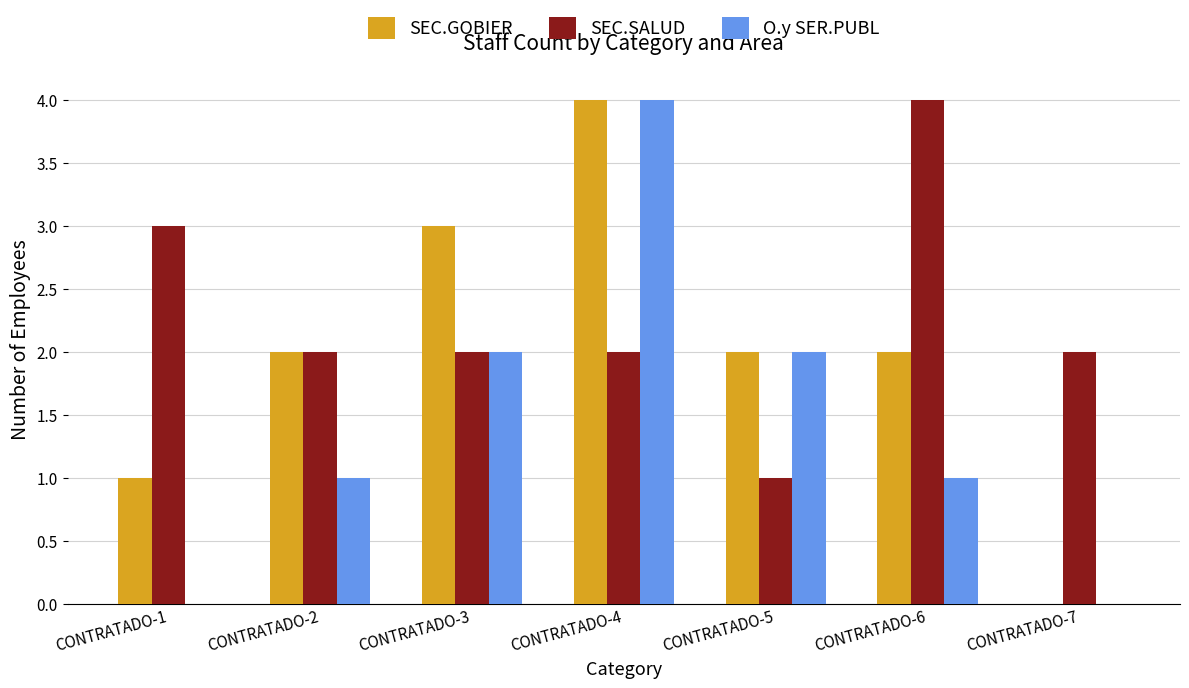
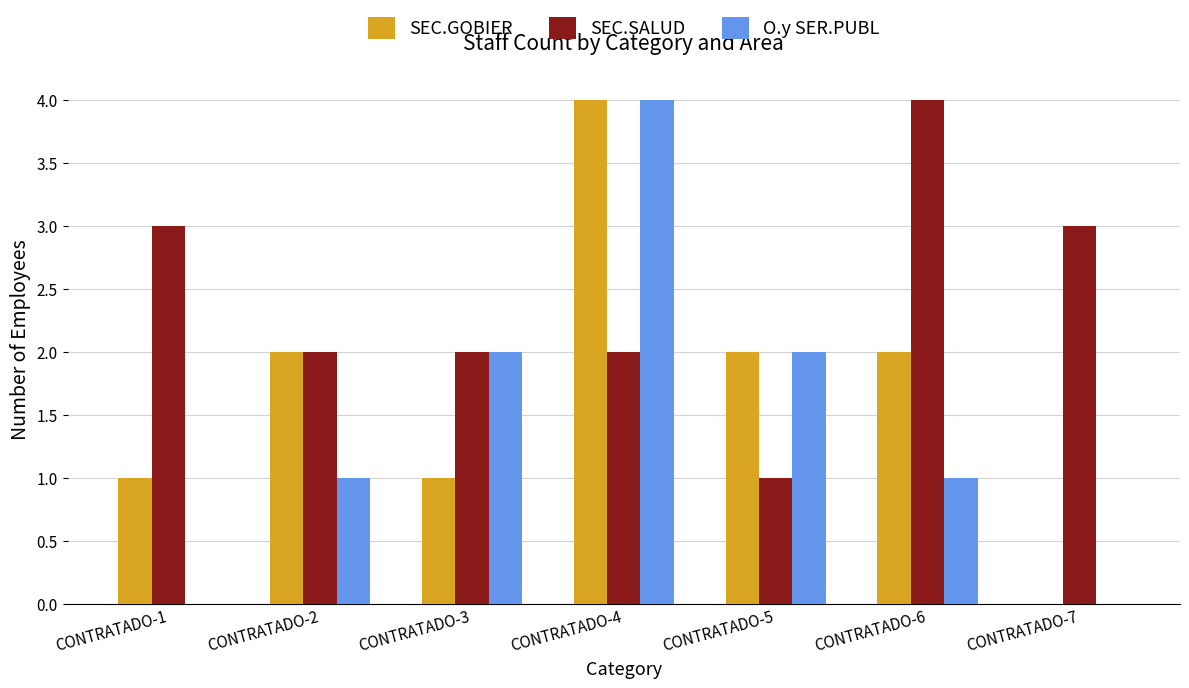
  {
    "SEC.GOBIER": {
      "CONTRATADO-1": 1,
      "CONTRATADO-2": 2,
-     "CONTRATADO-3": 3,
+     "CONTRATADO-3": 1,
      "CONTRATADO-4": 4,
      "CONTRATADO-5": 2,
      "CONTRATADO-6": 2,
      "CONTRATADO-7": 0
    },
    "SEC.SALUD": {
      "CONTRATADO-1": 3,
      "CONTRATADO-2": 2,
      "CONTRATADO-3": 2,
      "CONTRATADO-4": 2,
      "CONTRATADO-5": 1,
      "CONTRATADO-6": 4,
-     "CONTRATADO-7": 2
+     "CONTRATADO-7": 3
    },
    "O.y SER.PUBL": {
      "CONTRATADO-1": 0,
      "CONTRATADO-2": 1,
      "CONTRATADO-3": 2,
      "CONTRATADO-4": 4,
      "CONTRATADO-5": 2,
      "CONTRATADO-6": 1,
      "CONTRATADO-7": 0
    }
  }
